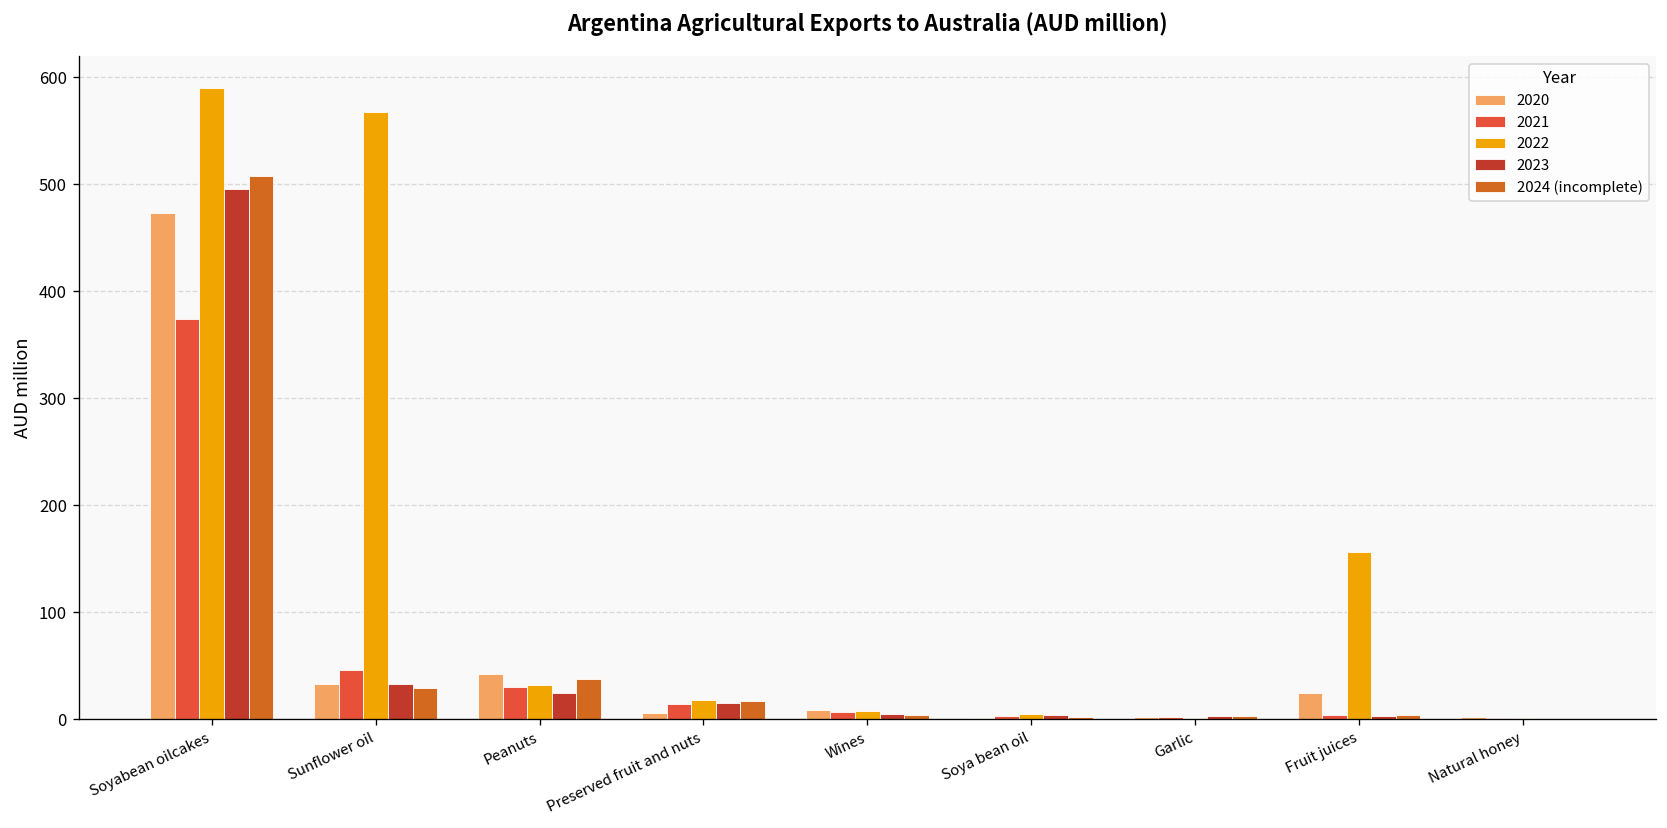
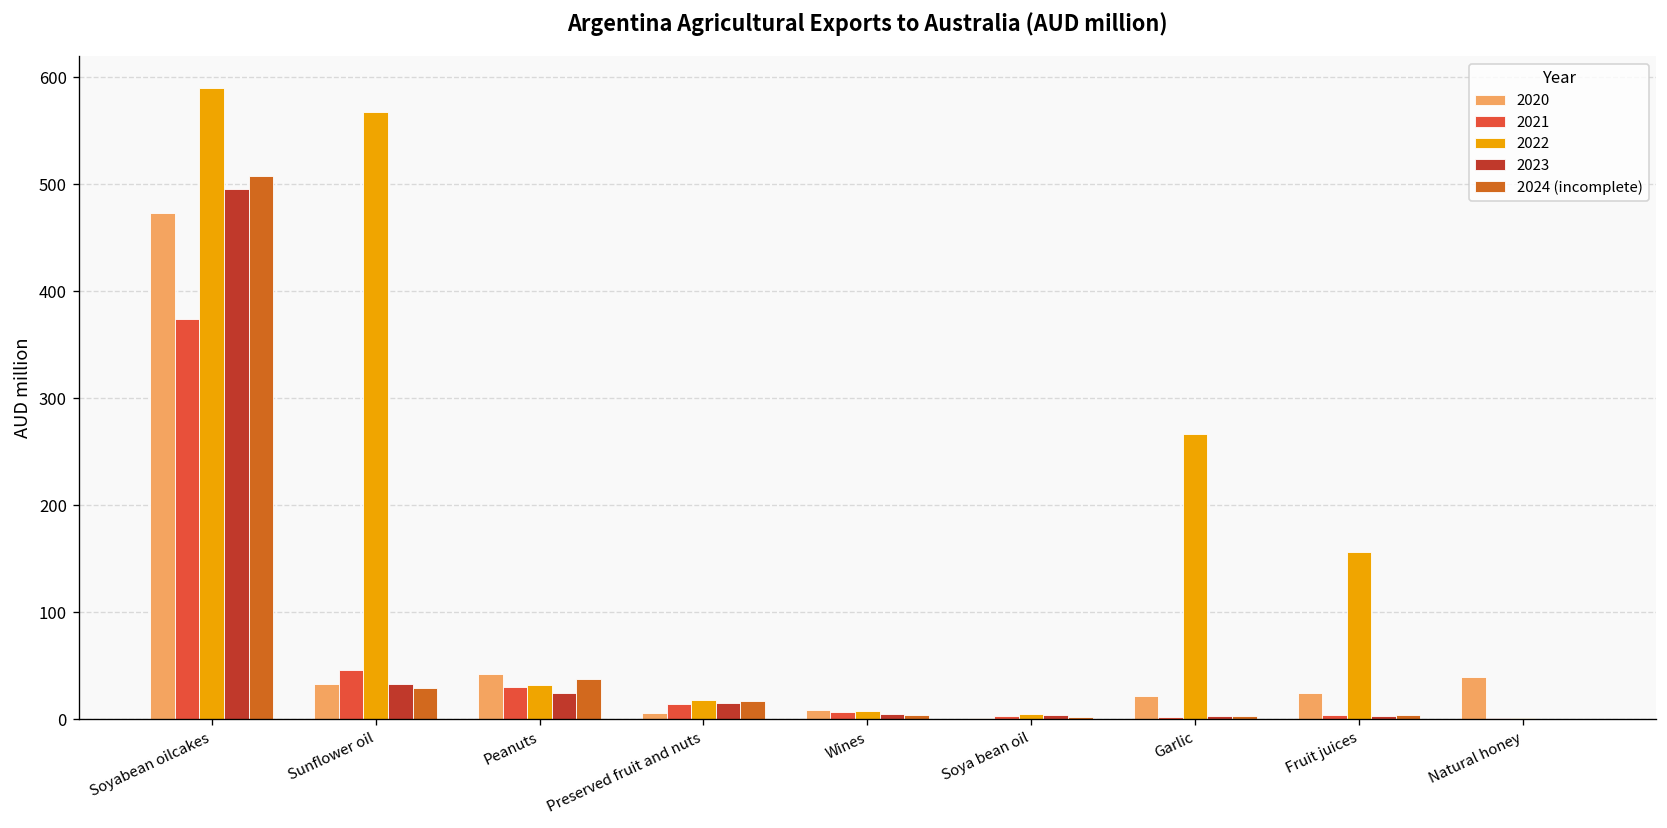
  {
    "2020": {
      "Soyabean oilcakes": 470,
      "Sunflower oil": 30,
      "Peanuts": 40,
      "Preserved fruit and nuts": 10,
      "Wines": 10,
-     "Garlic": 0,
+     "Garlic": 20,
      "Fruit juices": 20,
-     "Natural honey": 0
+     "Natural honey": 40
    },
    "2022": {
      "Soyabean oilcakes": 590,
      "Sunflower oil": 570,
      "Peanuts": 30,
      "Preserved fruit and nuts": 20,
      "Wines": 10,
      "Soya bean oil": 0,
-     "Garlic": 0,
+     "Garlic": 270,
      "Fruit juices": 160
    }
  }
